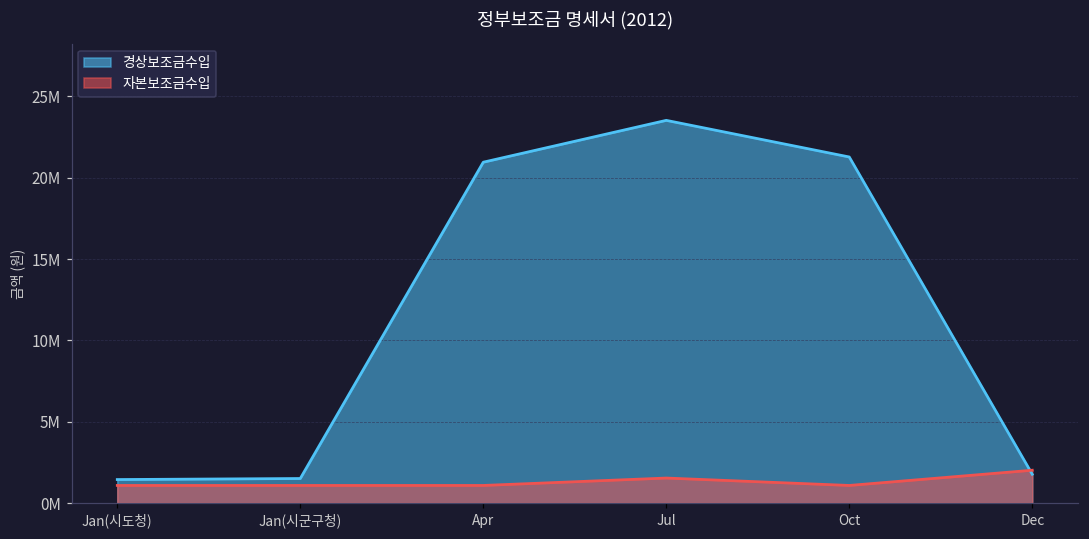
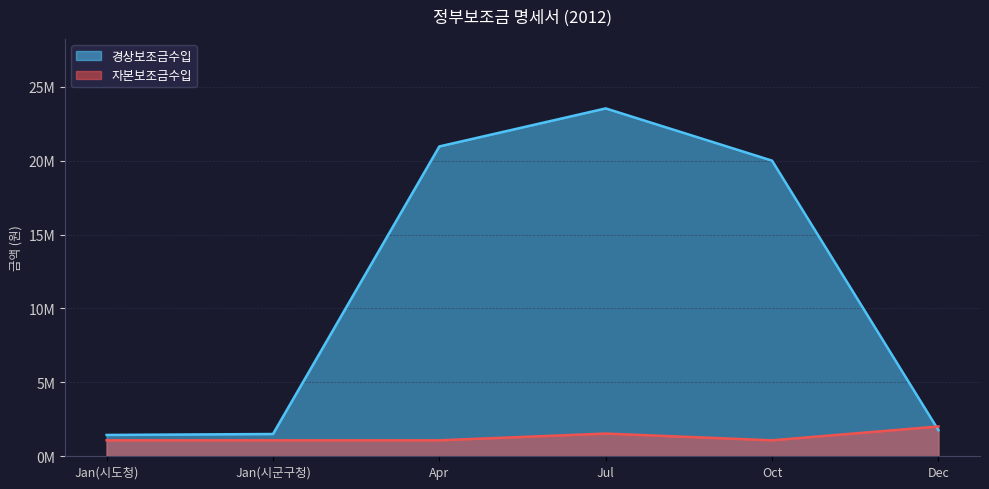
  {
    "경상보조금수입": {
      "Jan(시도청)": 1400000,
      "Jan(시군구청)": 1500000,
      "Apr": 21000000,
      "Jul": 23500000,
-     "Oct": 21300000,
+     "Oct": 20000000,
      "Dec": 1800000
    },
    "자본보조금수입": {
      "Jan(시도청)": 1100000,
      "Jan(시군구청)": 1100000,
      "Apr": 1100000,
      "Jul": 1500000,
      "Oct": 1100000,
      "Dec": 2000000
    }
  }
